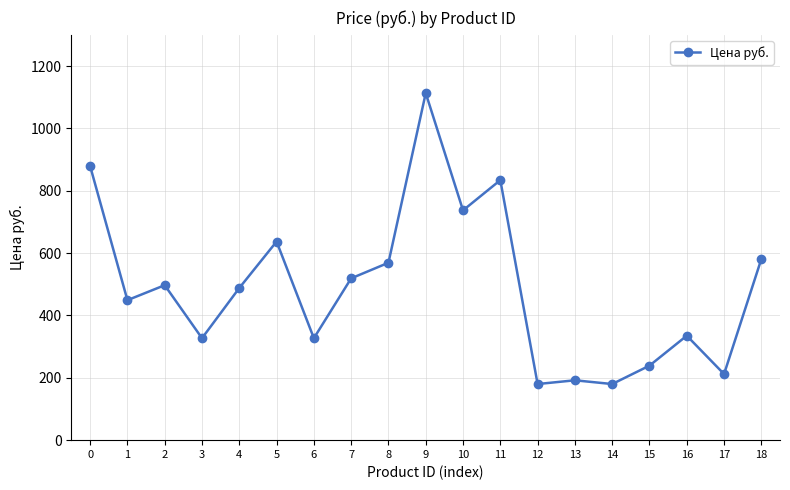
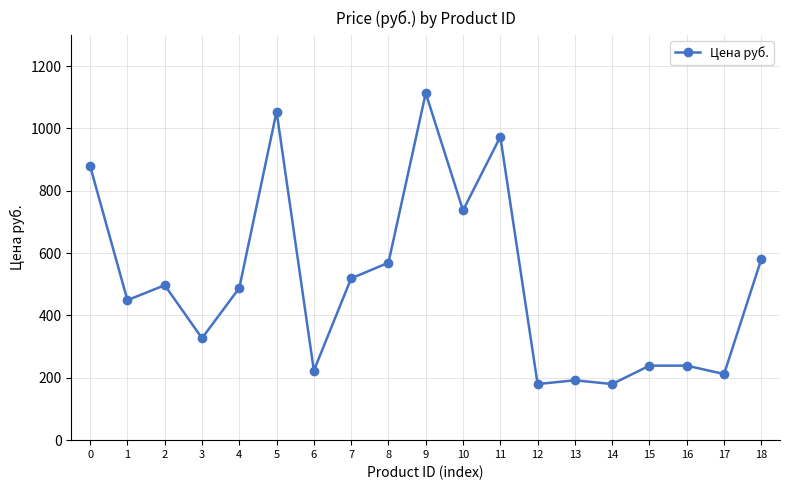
  {
    "0": 880,
    "1": 450,
    "2": 500,
    "3": 330,
    "4": 490,
-   "5": 640,
-   "6": 330,
+   "5": 1050,
+   "6": 220,
    "7": 520,
    "8": 570,
    "9": 1110,
    "10": 740,
-   "11": 830,
+   "11": 970,
    "12": 180,
    "13": 190,
    "14": 180,
    "15": 240,
-   "16": 340,
+   "16": 240,
    "17": 210,
    "18": 580
  }
